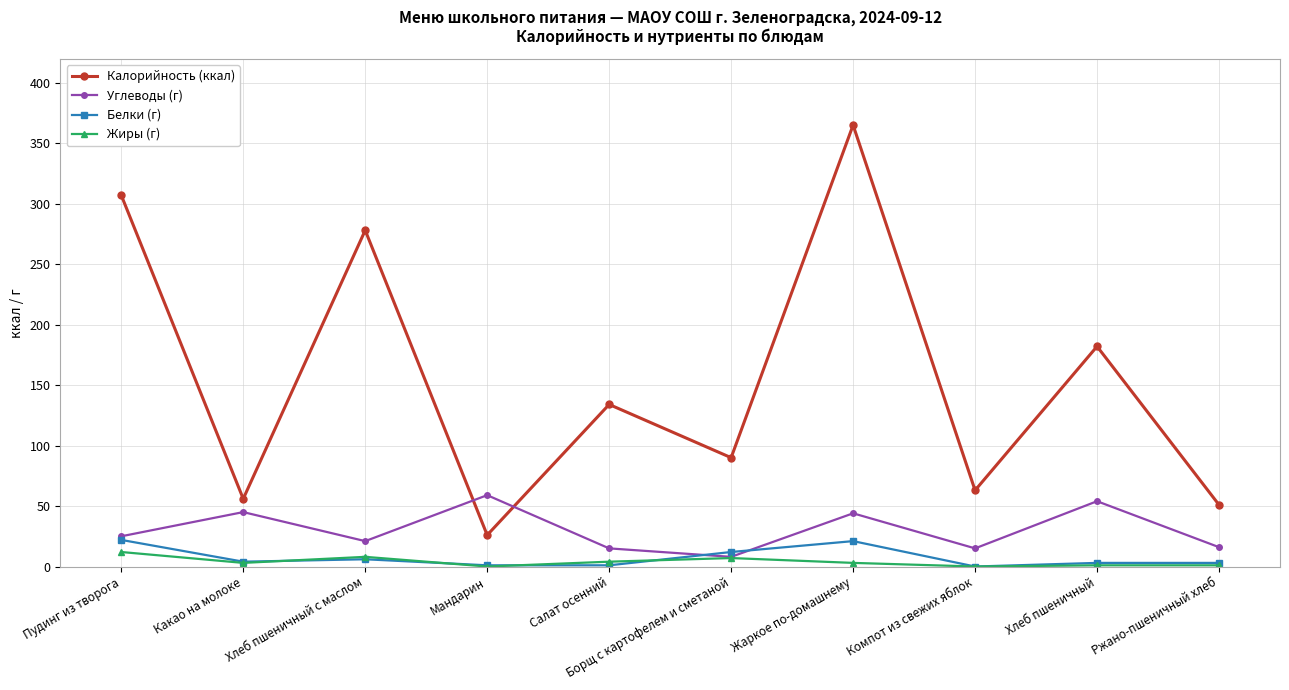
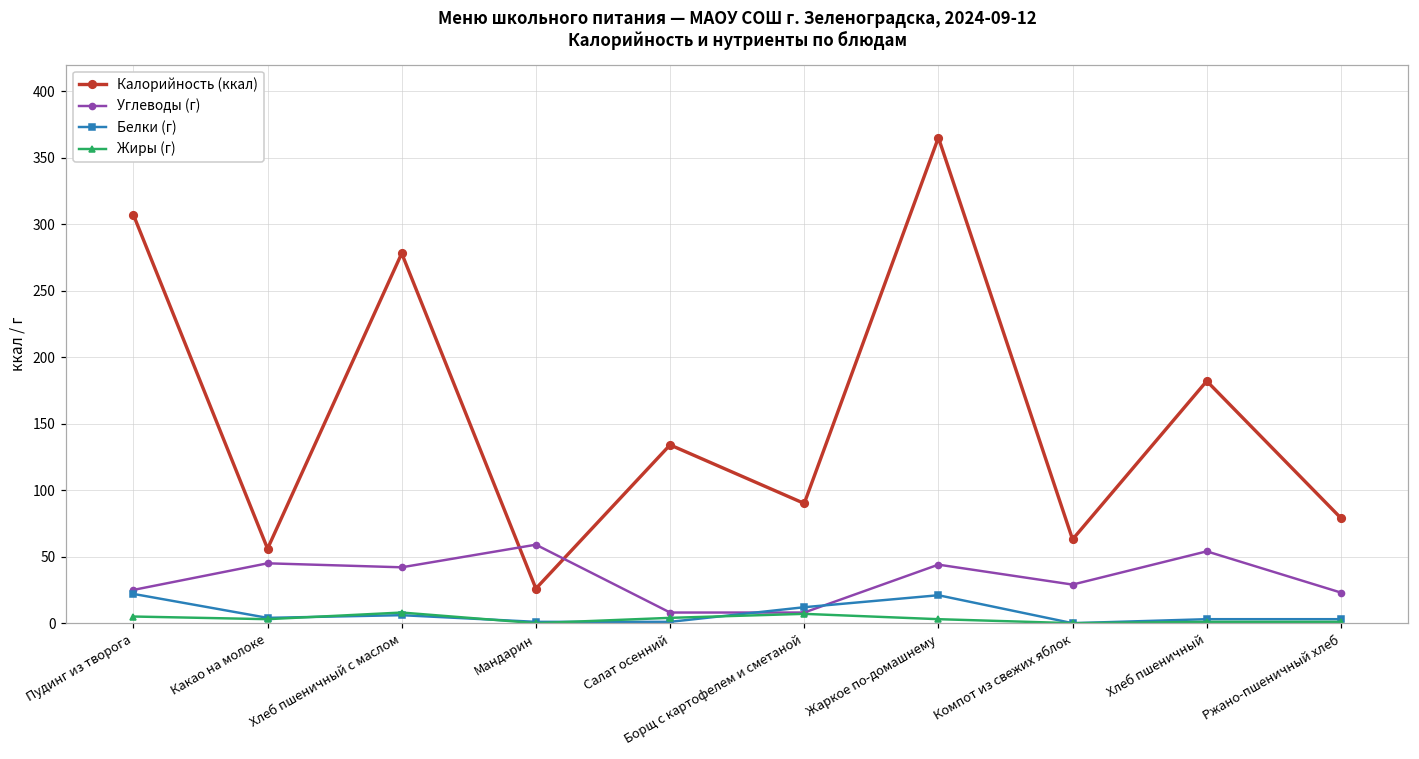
  {
    "Калорийность (ккал)": {
      "Пудинг из творога": 307,
      "Какао на молоке": 56,
      "Хлеб пшеничный с маслом": 278,
      "Мандарин": 26,
      "Салат осенний": 134,
      "Борщ с картофелем и сметаной": 90,
      "Жаркое по-домашнему": 365,
      "Компот из свежих яблок": 63,
      "Хлеб пшеничный": 182,
-     "Ржано-пшеничный хлеб": 51
+     "Ржано-пшеничный хлеб": 79
    },
    "Углеводы (г)": {
      "Пудинг из творога": 25,
      "Какао на молоке": 45,
-     "Хлеб пшеничный с маслом": 21,
+     "Хлеб пшеничный с маслом": 42,
      "Мандарин": 59,
-     "Салат осенний": 15,
+     "Салат осенний": 8,
      "Жаркое по-домашнему": 44,
-     "Компот из свежих яблок": 15,
+     "Компот из свежих яблок": 29,
      "Хлеб пшеничный": 54,
-     "Ржано-пшеничный хлеб": 16
+     "Ржано-пшеничный хлеб": 23
    },
    "Белки (г)": {
      "Пудинг из творога": 22,
      "Салат осенний": 1,
      "Борщ с картофелем и сметаной": 12,
      "Жаркое по-домашнему": 21
    },
    "Жиры (г)": {
-     "Пудинг из творога": 12,
+     "Пудинг из творога": 5,
      "Салат осенний": 4,
      "Жаркое по-домашнему": 3
    }
  }
